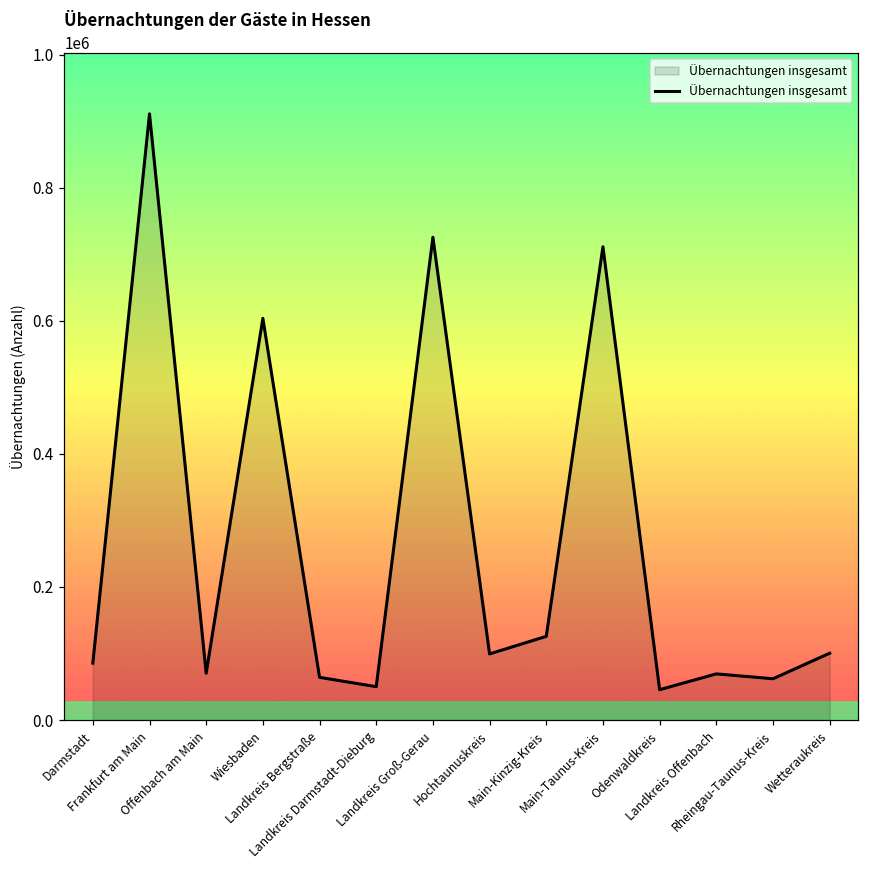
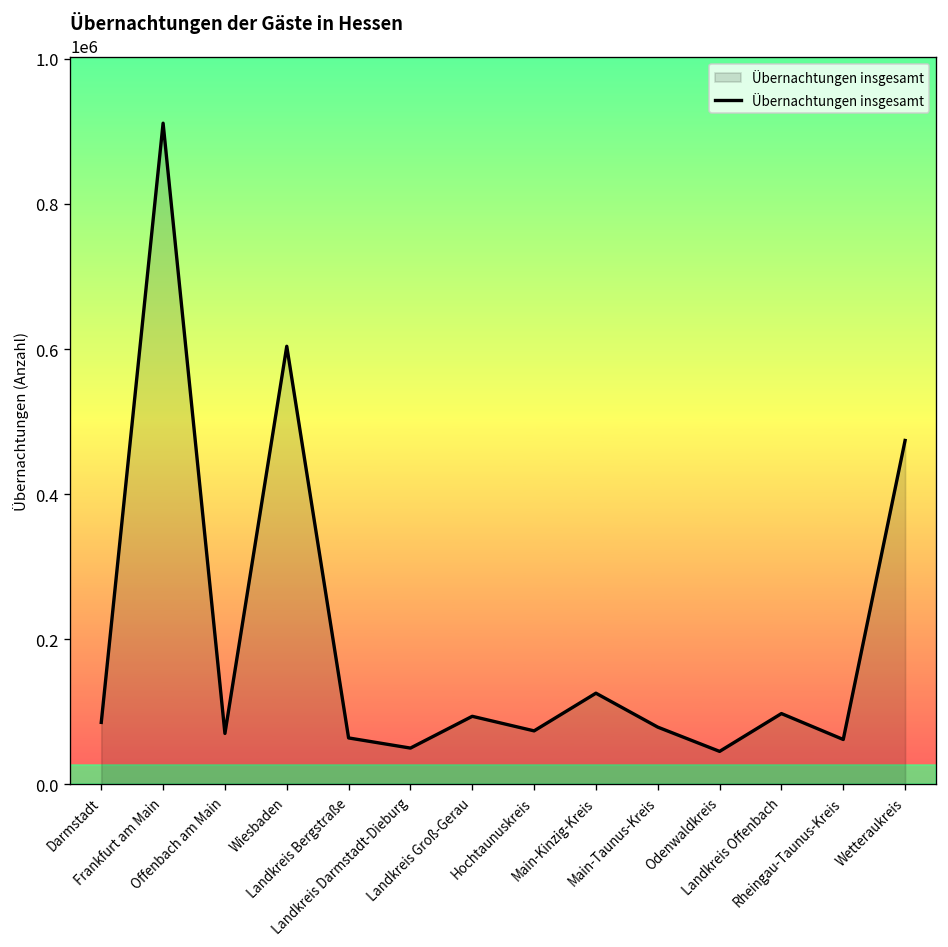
  {
    "Darmstadt": 90000,
    "Frankfurt am Main": 910000,
    "Offenbach am Main": 70000,
    "Wiesbaden": 600000,
    "Landkreis Bergstraße": 60000,
    "Landkreis Darmstadt-Dieburg": 50000,
-   "Landkreis Groß-Gerau": 730000,
-   "Hochtaunuskreis": 100000,
+   "Landkreis Groß-Gerau": 90000,
+   "Hochtaunuskreis": 70000,
    "Main-Kinzig-Kreis": 130000,
-   "Main-Taunus-Kreis": 710000,
+   "Main-Taunus-Kreis": 80000,
    "Odenwaldkreis": 50000,
-   "Landkreis Offenbach": 70000,
+   "Landkreis Offenbach": 100000,
    "Rheingau-Taunus-Kreis": 60000,
-   "Wetteraukreis": 100000
+   "Wetteraukreis": 470000
  }
